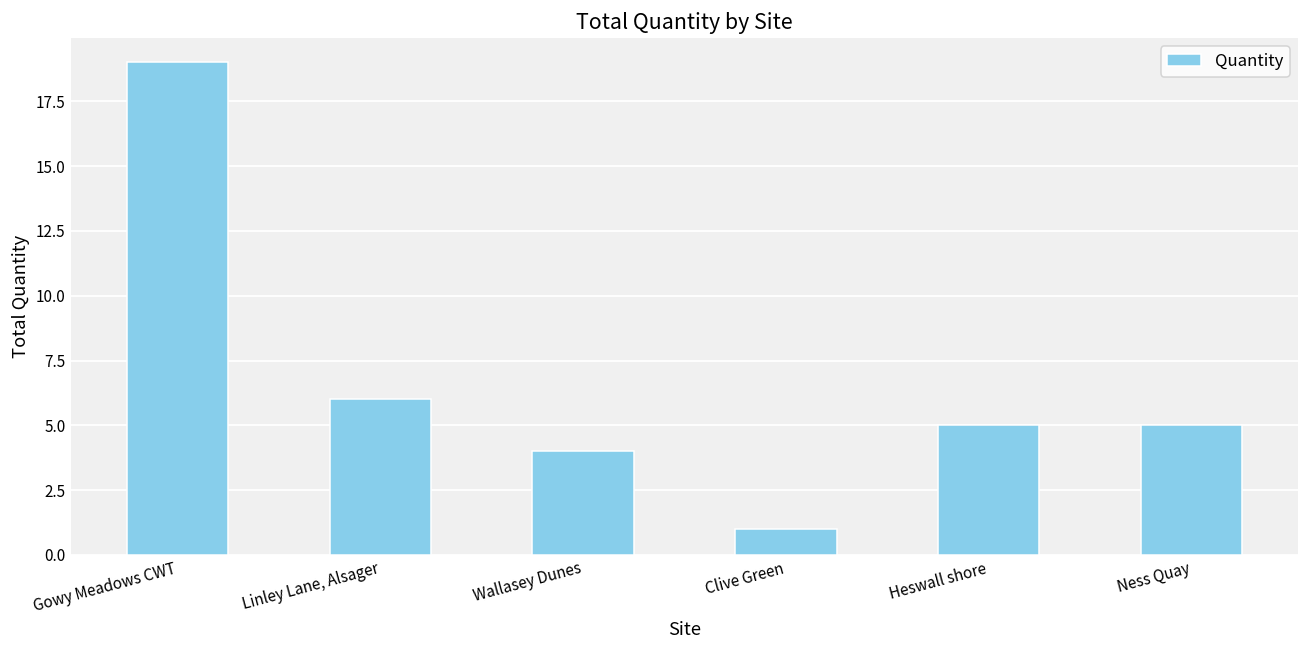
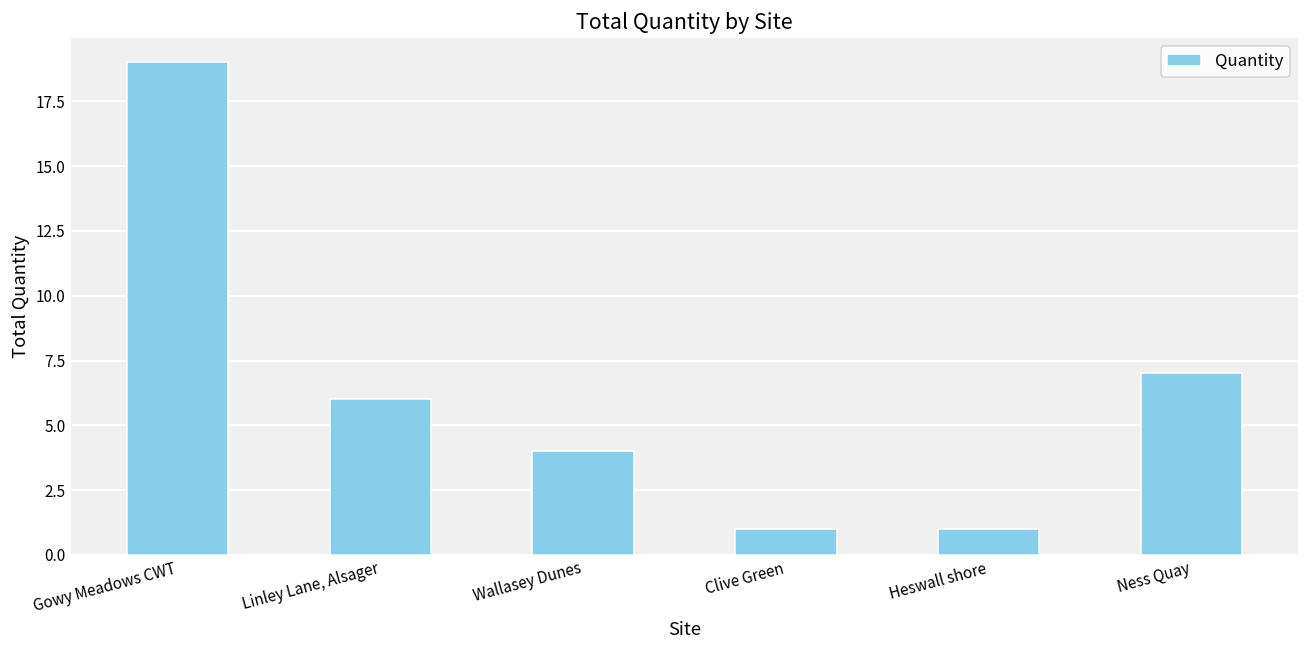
  {
    "Gowy Meadows CWT": 19,
    "Linley Lane, Alsager": 6,
    "Wallasey Dunes": 4,
    "Clive Green": 1,
-   "Heswall shore": 5,
-   "Ness Quay": 5
+   "Heswall shore": 1,
+   "Ness Quay": 7
  }
